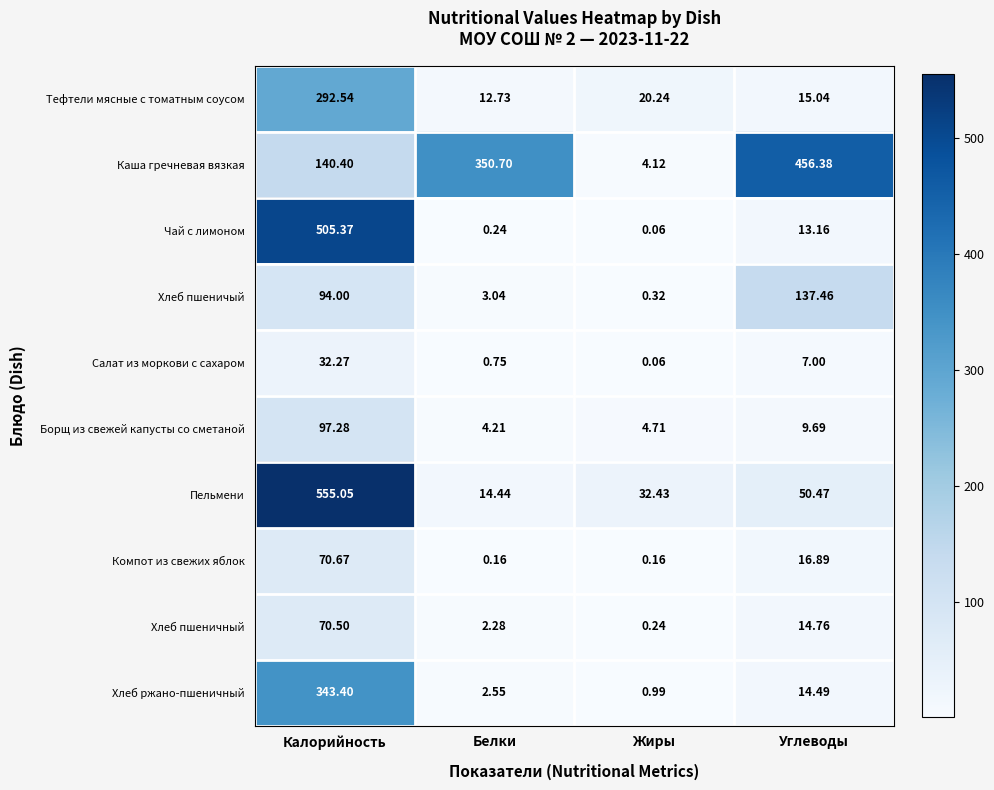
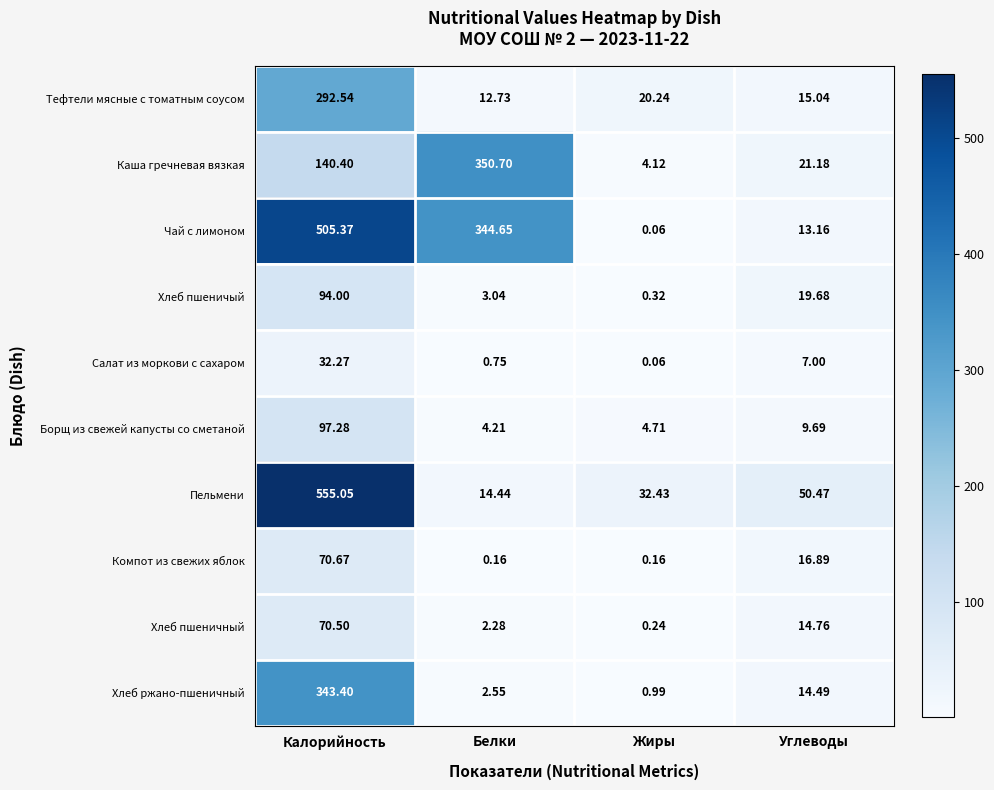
  {
    "Тефтели мясные с томатным соусом": {
      "Калорийность": 292.54,
      "Белки": 12.73,
      "Жиры": 20.24,
      "Углеводы": 15.04
    },
    "Каша гречневая вязкая": {
      "Калорийность": 140.40,
      "Белки": 350.70,
      "Жиры": 4.12,
-     "Углеводы": 456.38
+     "Углеводы": 21.18
    },
    "Чай с лимоном": {
      "Калорийность": 505.37,
-     "Белки": 0.24,
+     "Белки": 344.65,
      "Жиры": 0.06,
      "Углеводы": 13.16
    },
    "Хлеб пшеничый": {
      "Калорийность": 94.00,
      "Белки": 3.04,
      "Жиры": 0.32,
-     "Углеводы": 137.46
+     "Углеводы": 19.68
    },
    "Салат из моркови с сахаром": {
      "Калорийность": 32.27,
      "Белки": 0.75,
      "Жиры": 0.06,
      "Углеводы": 7.00
    },
    "Борщ из свежей капусты со сметаной": {
      "Калорийность": 97.28,
      "Белки": 4.21,
      "Жиры": 4.71,
      "Углеводы": 9.69
    },
    "Пельмени": {
      "Калорийность": 555.05,
      "Белки": 14.44,
      "Жиры": 32.43,
      "Углеводы": 50.47
    },
    "Компот из свежих яблок": {
      "Калорийность": 70.67,
      "Белки": 0.16,
      "Жиры": 0.16,
      "Углеводы": 16.89
    },
    "Хлеб пшеничный": {
      "Калорийность": 70.50,
      "Белки": 2.28,
      "Жиры": 0.24,
      "Углеводы": 14.76
    },
    "Хлеб ржано-пшеничный": {
      "Калорийность": 343.40,
      "Белки": 2.55,
      "Жиры": 0.99,
      "Углеводы": 14.49
    }
  }
